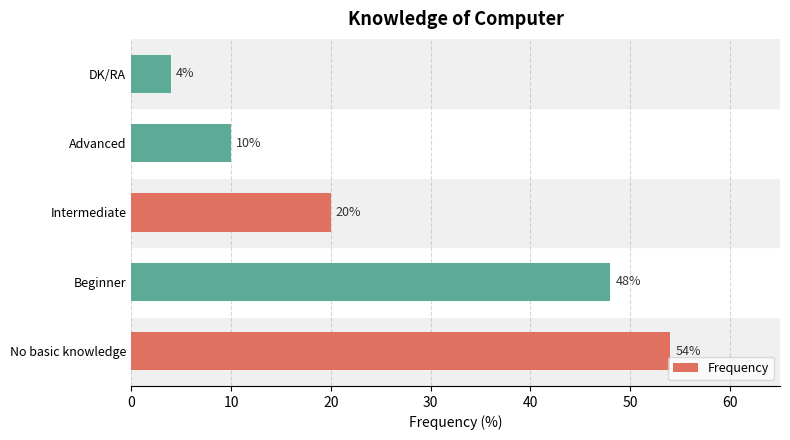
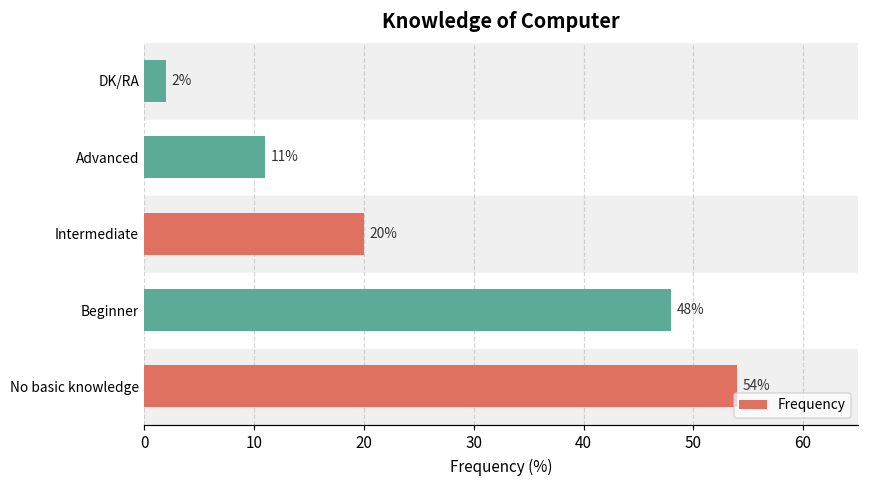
  {
-   "DK/RA": "4%",
-   "Advanced": "10%",
+   "DK/RA": "2%",
+   "Advanced": "11%",
    "Intermediate": "20%",
    "Beginner": "48%"
  }
